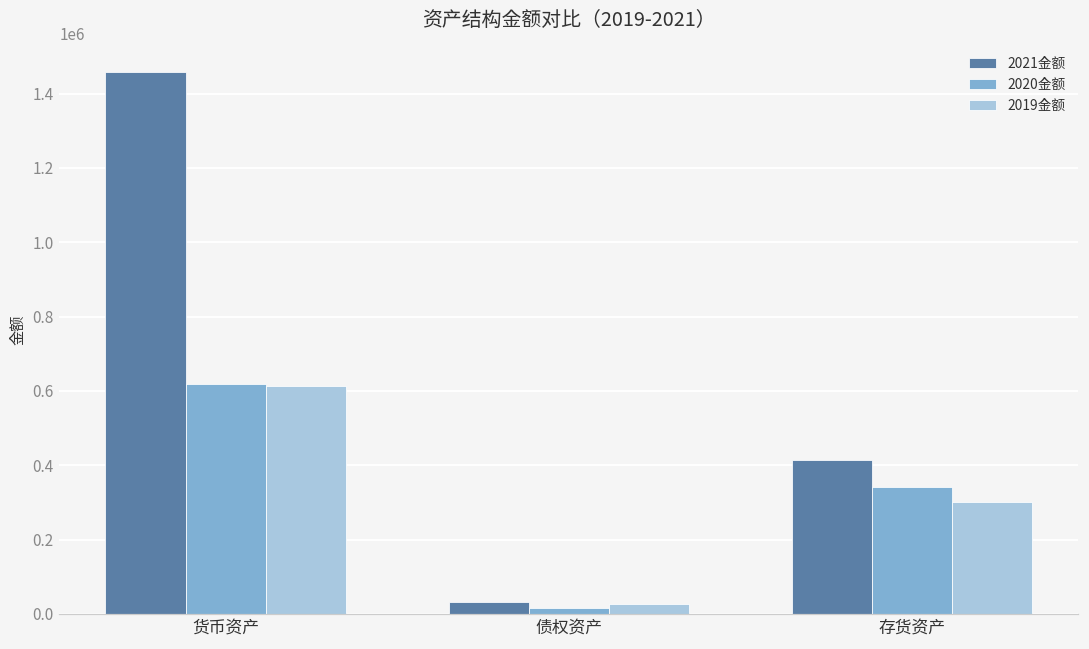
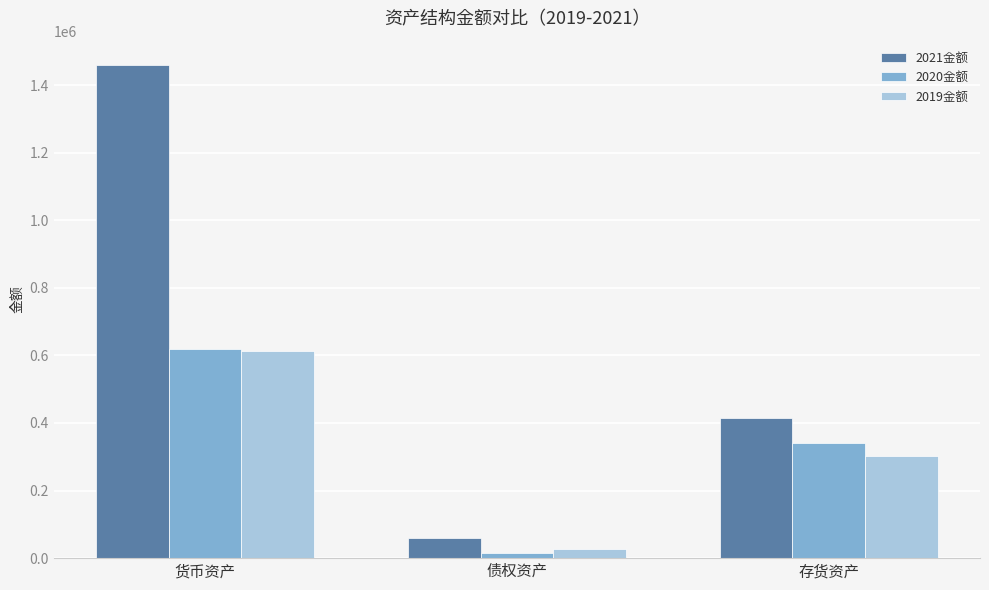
  {
    "2021金额": {
      "货币资产": 1460000,
-     "债权资产": 30000,
+     "债权资产": 60000,
      "存货资产": 420000
    }
  }
